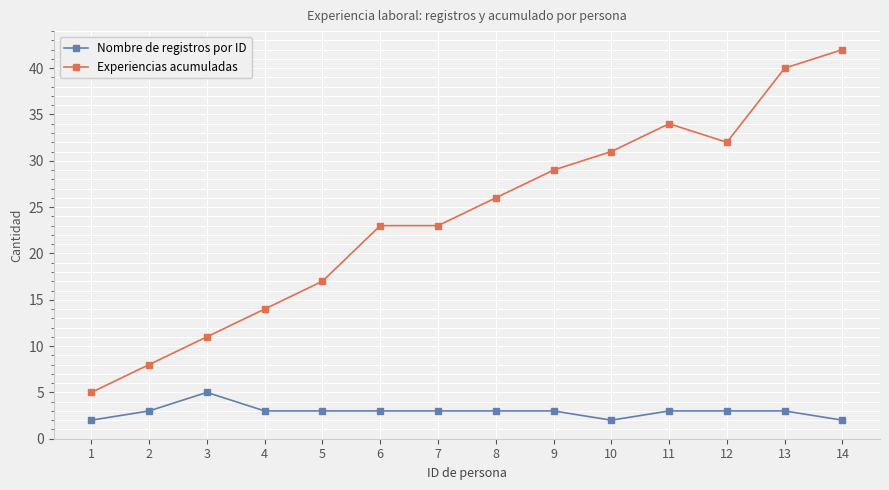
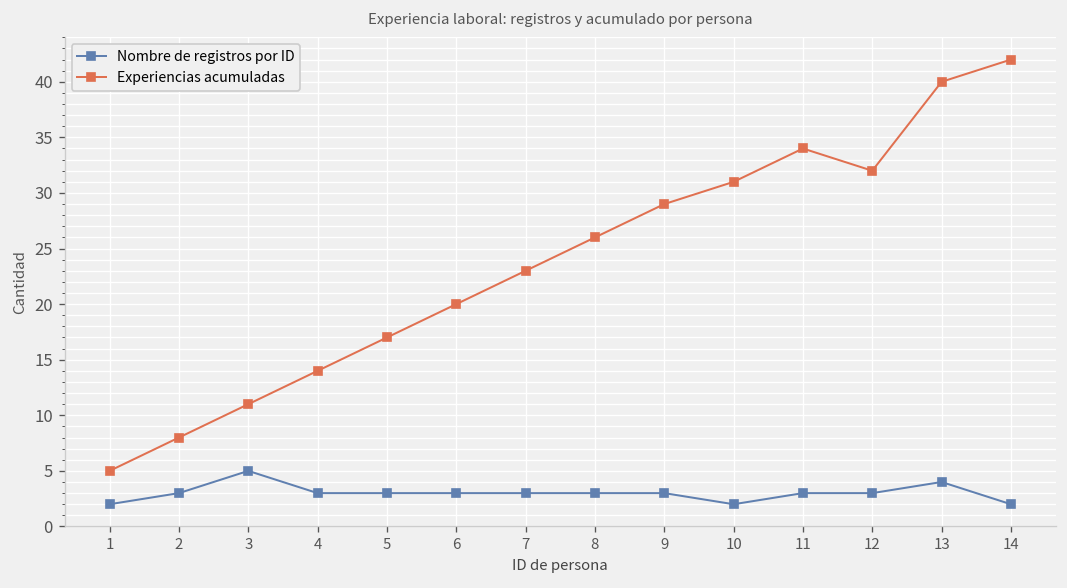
  {
    "Nombre de registros por ID": {
      "1": 2,
      "2": 3,
      "3": 5,
      "4": 3,
      "5": 3,
      "6": 3,
      "7": 3,
      "8": 3,
      "9": 3,
      "10": 2,
      "11": 3,
      "12": 3,
-     "13": 3,
+     "13": 4,
      "14": 2
    },
    "Experiencias acumuladas": {
      "1": 5,
      "2": 8,
      "3": 11,
      "4": 14,
      "5": 17,
-     "6": 23,
+     "6": 20,
      "7": 23,
      "8": 26,
      "9": 29,
      "10": 31,
      "11": 34,
      "12": 32,
      "13": 40,
      "14": 42
    }
  }
